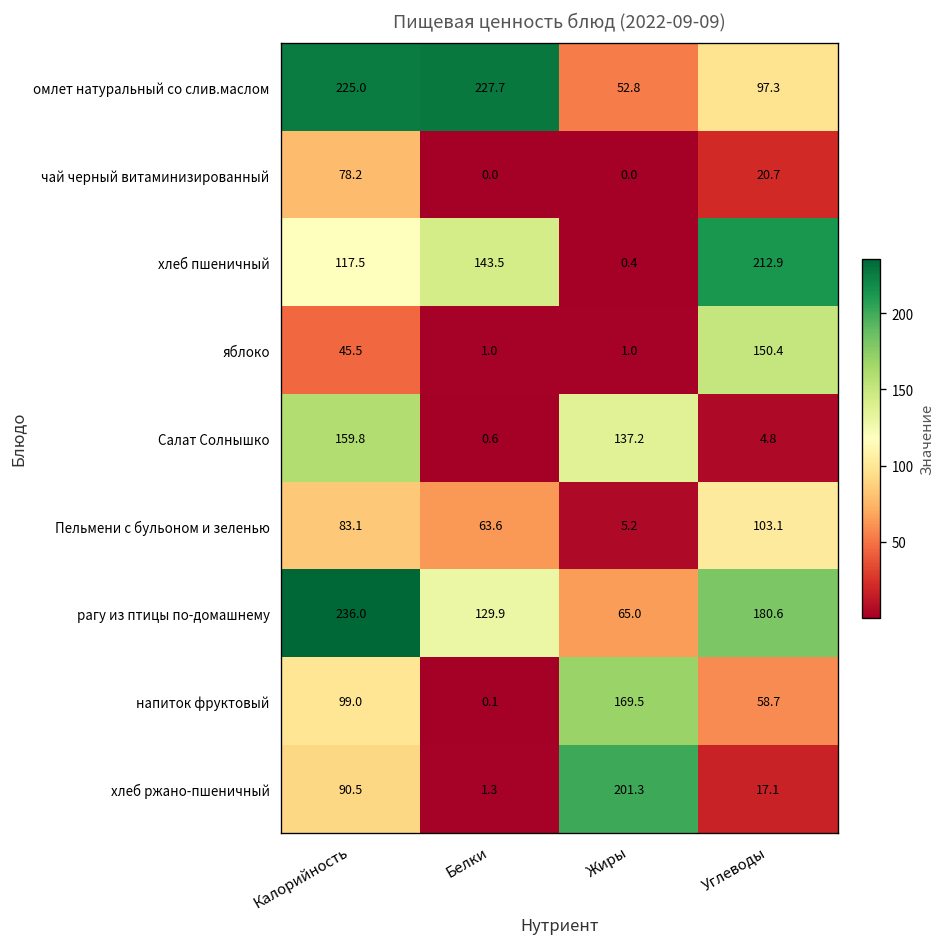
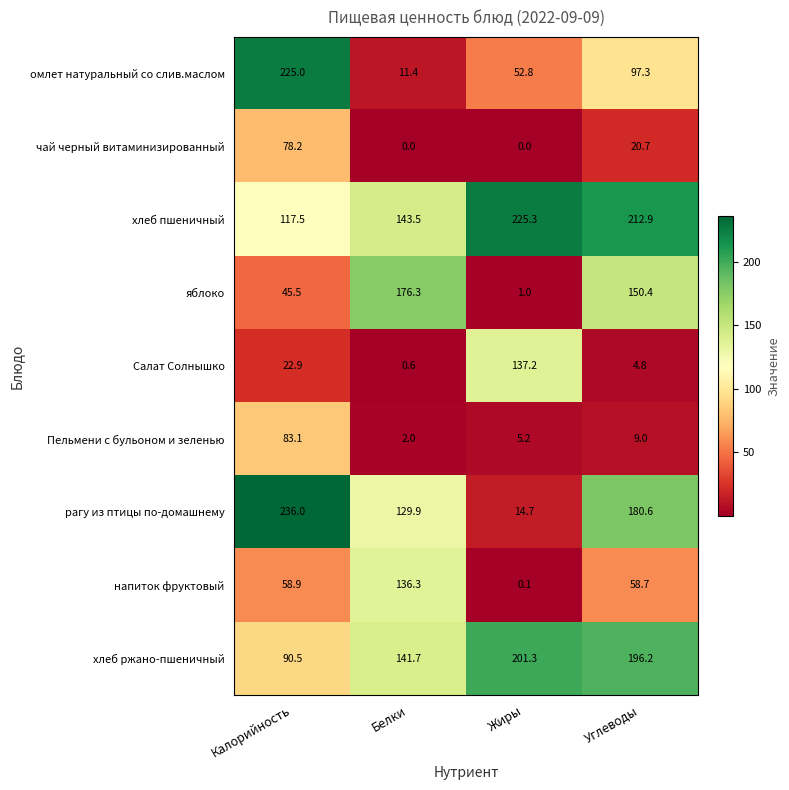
  {
    "омлет натуральный со слив.маслом": {
      "Калорийность": 225.0,
-     "Белки": 227.7,
+     "Белки": 11.4,
      "Жиры": 52.8,
      "Углеводы": 97.3
    },
    "чай черный витаминизированный": {
      "Калорийность": 78.2,
      "Белки": 0.0,
      "Жиры": 0.0,
      "Углеводы": 20.7
    },
    "хлеб пшеничный": {
      "Калорийность": 117.5,
      "Белки": 143.5,
-     "Жиры": 0.4,
+     "Жиры": 225.3,
      "Углеводы": 212.9
    },
    "яблоко": {
      "Калорийность": 45.5,
-     "Белки": 1.0,
+     "Белки": 176.3,
      "Жиры": 1.0,
      "Углеводы": 150.4
    },
    "Салат Солнышко": {
-     "Калорийность": 159.8,
+     "Калорийность": 22.9,
      "Белки": 0.6,
      "Жиры": 137.2,
      "Углеводы": 4.8
    },
    "Пельмени с бульоном и зеленью": {
      "Калорийность": 83.1,
-     "Белки": 63.6,
+     "Белки": 2.0,
      "Жиры": 5.2,
-     "Углеводы": 103.1
+     "Углеводы": 9.0
    },
    "рагу из птицы по-домашнему": {
      "Калорийность": 236.0,
      "Белки": 129.9,
-     "Жиры": 65.0,
+     "Жиры": 14.7,
      "Углеводы": 180.6
    },
    "напиток фруктовый": {
-     "Калорийность": 99.0,
-     "Белки": 0.1,
-     "Жиры": 169.5,
+     "Калорийность": 58.9,
+     "Белки": 136.3,
+     "Жиры": 0.1,
      "Углеводы": 58.7
    },
    "хлеб ржано-пшеничный": {
      "Калорийность": 90.5,
-     "Белки": 1.3,
+     "Белки": 141.7,
      "Жиры": 201.3,
-     "Углеводы": 17.1
+     "Углеводы": 196.2
    }
  }
